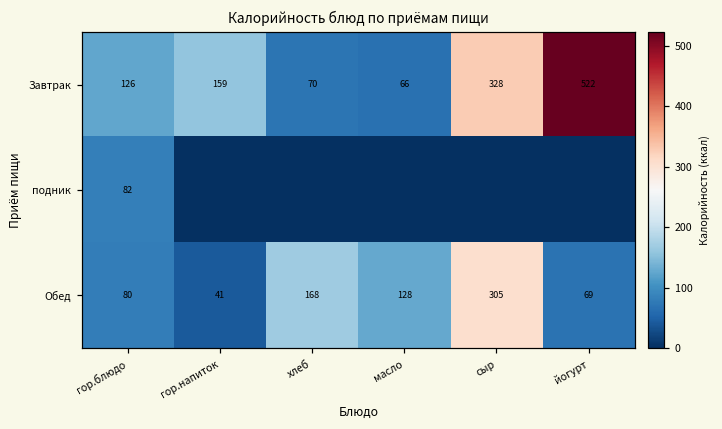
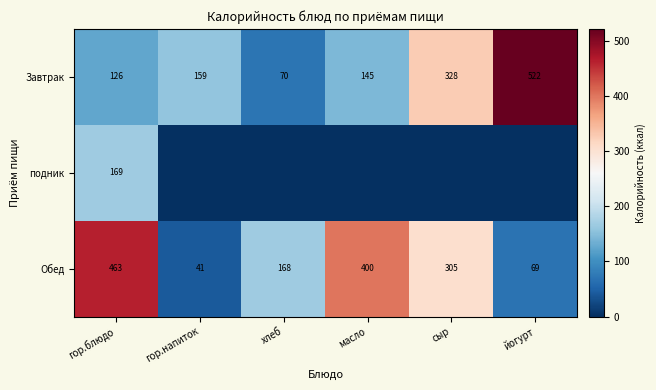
  {
    "Завтрак": {
      "гор.блюдо": 126,
      "гор.напиток": 159,
      "хлеб": 70,
-     "масло": 66,
+     "масло": 145,
      "сыр": 328,
      "йогурт": 522
    },
    "подник": {
-     "гор.блюдо": 82
+     "гор.блюдо": 169
    },
    "Обед": {
-     "гор.блюдо": 80,
+     "гор.блюдо": 463,
      "гор.напиток": 41,
      "хлеб": 168,
-     "масло": 128,
+     "масло": 400,
      "сыр": 305,
      "йогурт": 69
    }
  }
